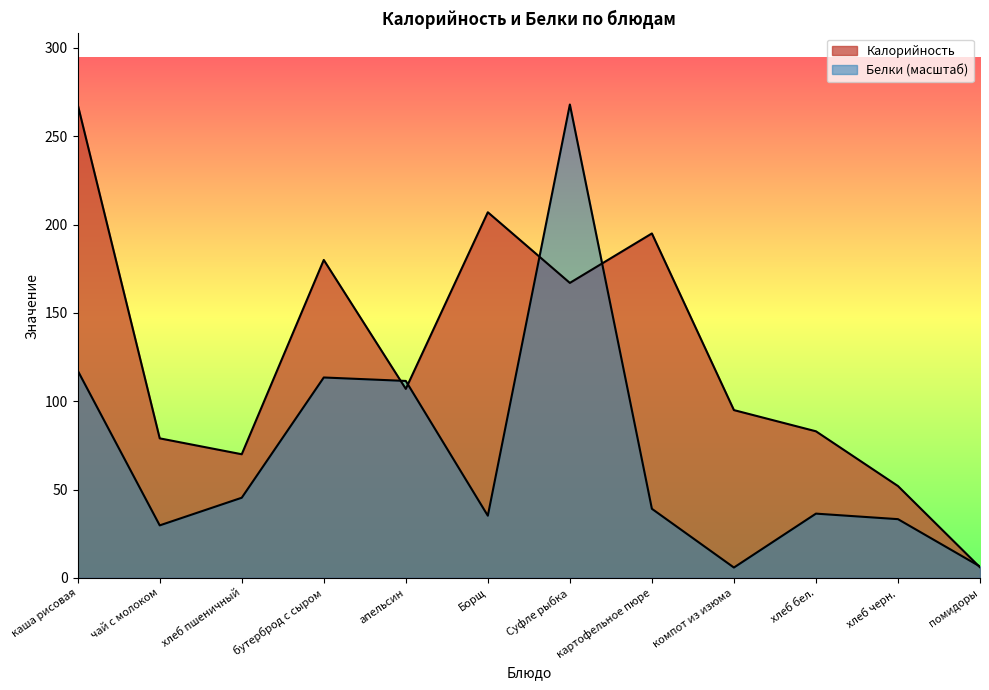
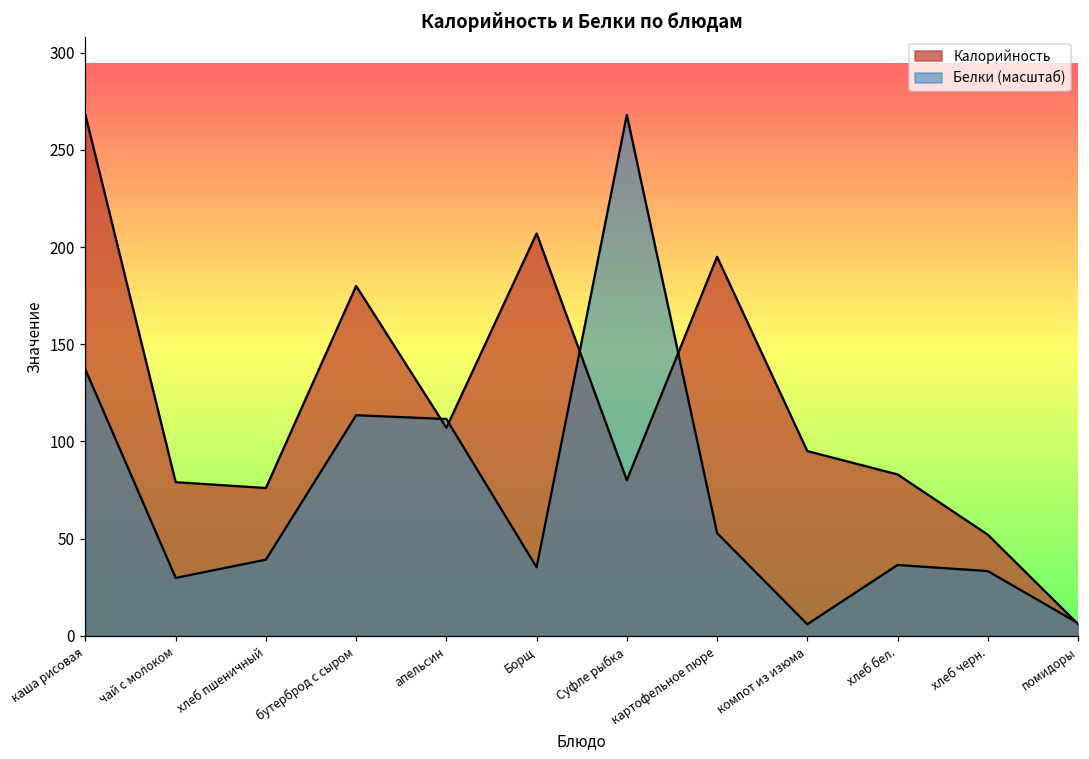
  {
    "Калорийность": {
      "каша рисовая": 268,
      "чай с молоком": 79,
-     "хлеб пшеничный": 70,
+     "хлеб пшеничный": 76,
      "бутерброд с сыром": 180,
      "апельсин": 107,
      "Борщ": 207,
-     "Суфле рыбка": 167,
+     "Суфле рыбка": 80,
      "картофельное пюре": 195,
      "компот из изюма": 95,
      "хлеб бел.": 83,
      "хлеб черн.": 52
    },
    "Белки (масштаб)": {
-     "каша рисовая": 117,
+     "каша рисовая": 137,
      "чай с молоком": 30,
-     "хлеб пшеничный": 45,
+     "хлеб пшеничный": 39,
      "бутерброд с сыром": 113,
      "апельсин": 112,
      "Борщ": 35,
      "Суфле рыбка": 268,
-     "картофельное пюре": 39,
+     "картофельное пюре": 53,
      "компот из изюма": 6,
      "хлеб бел.": 36,
      "хлеб черн.": 33
    }
  }
